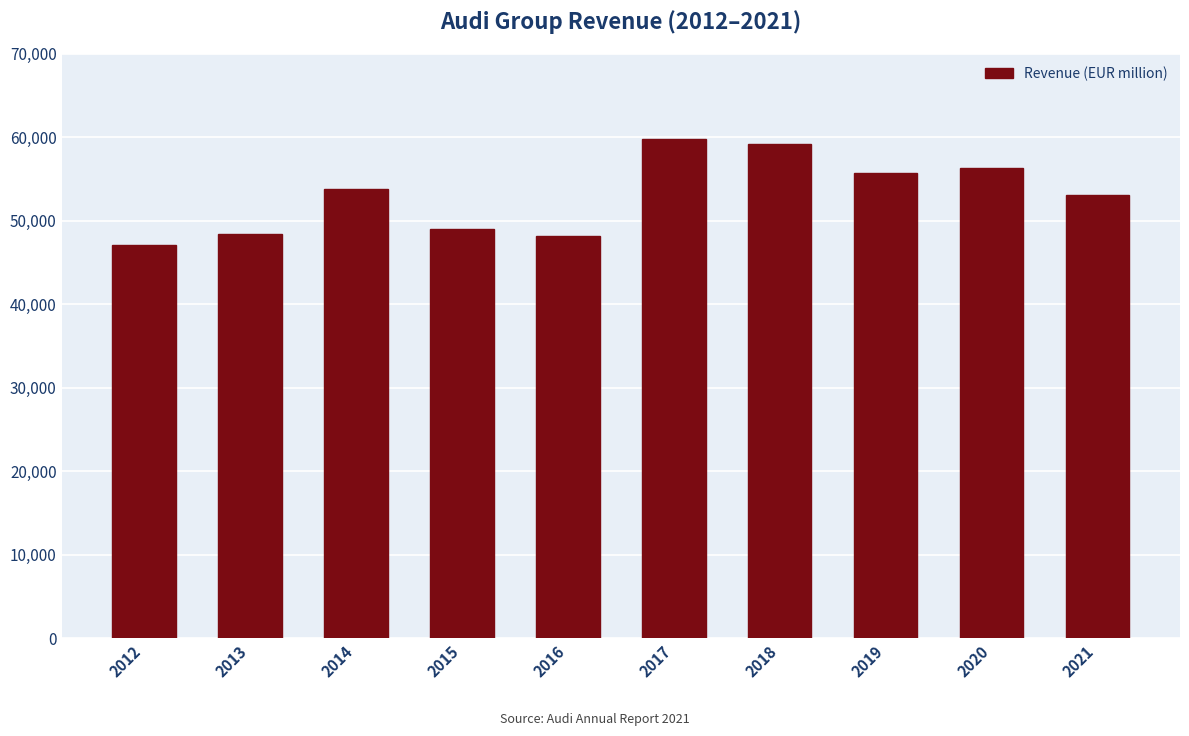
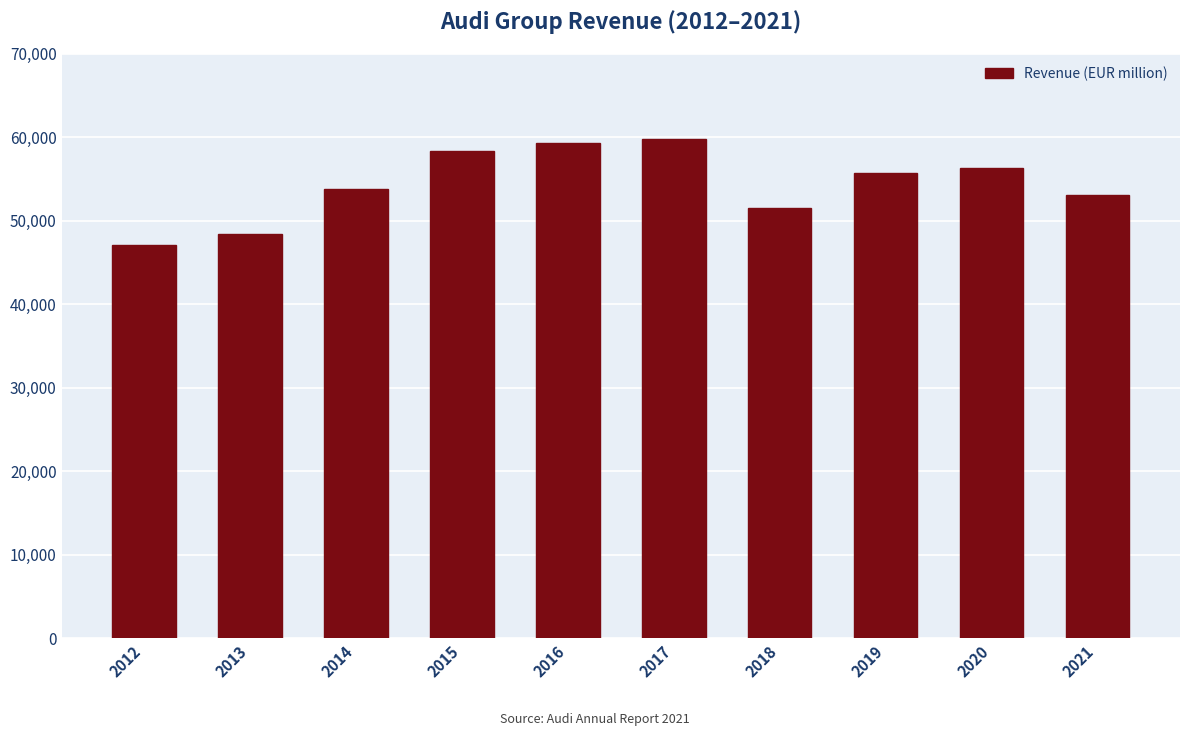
  {
    "2012": "47,000",
    "2013": "48,000",
    "2014": "54,000",
-   "2015": "49,000",
-   "2016": "48,000",
+   "2015": "58,000",
+   "2016": "59,000",
    "2017": "60,000",
-   "2018": "59,000",
+   "2018": "52,000",
    "2019": "56,000",
    "2020": "56,000",
    "2021": "53,000"
  }
